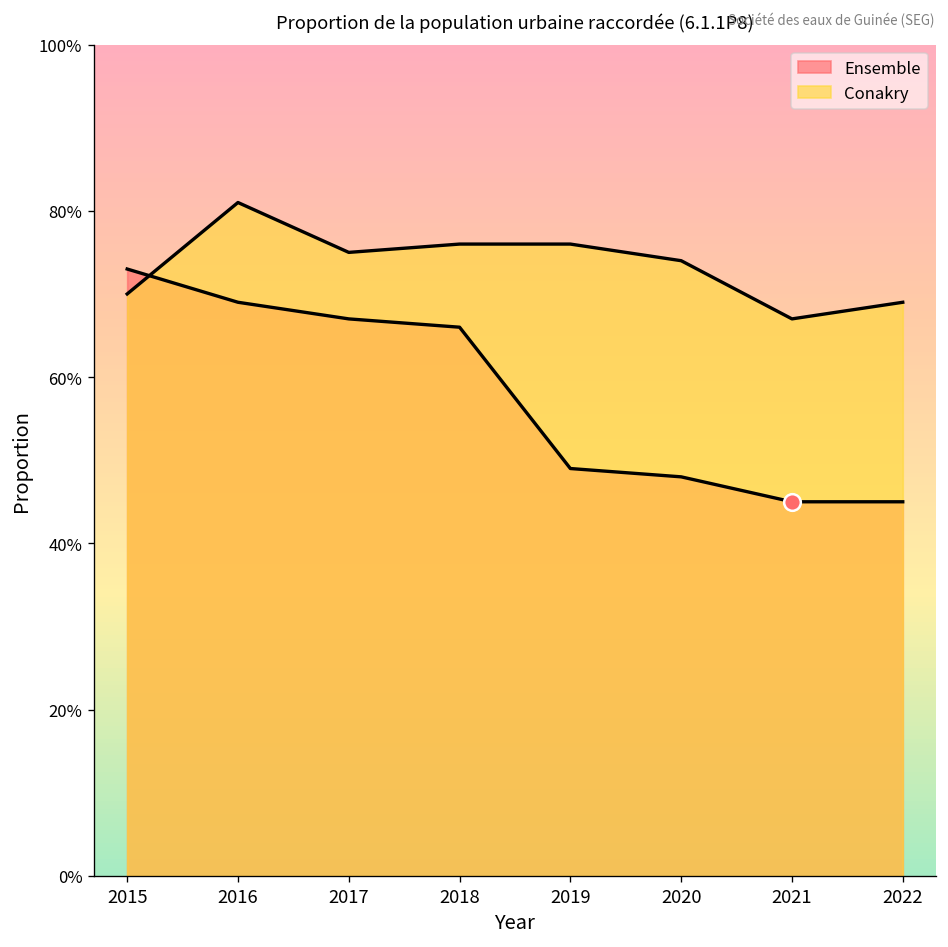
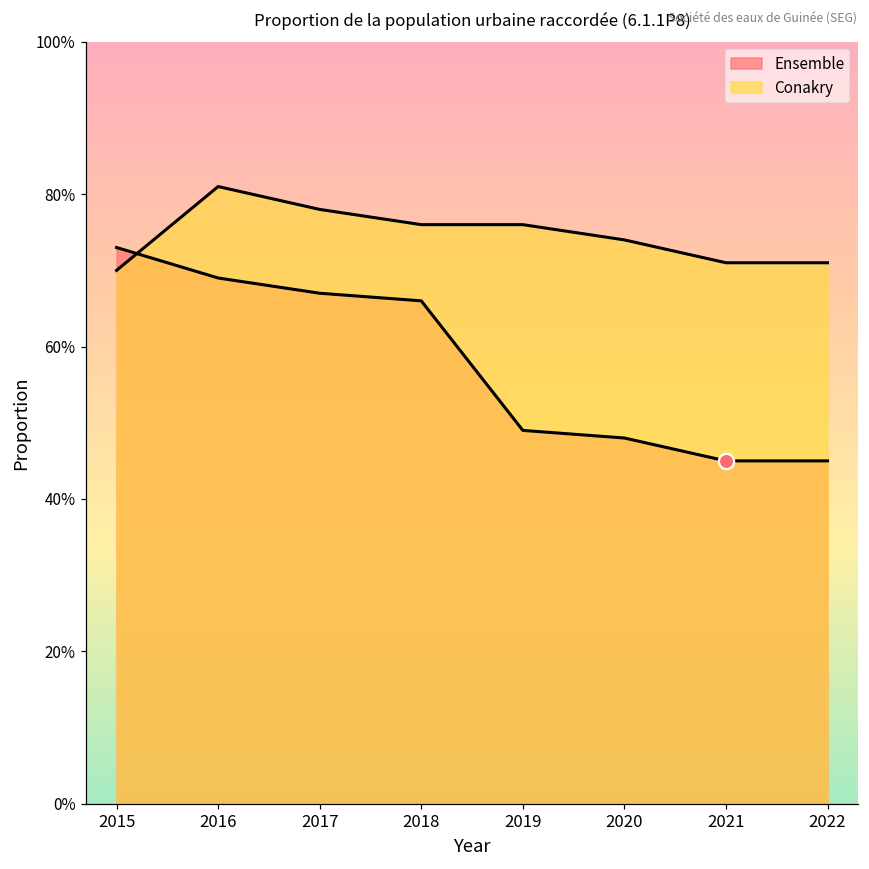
  {
    "Conakry": {
      "2015": "70%",
      "2016": "81%",
-     "2017": "75%",
+     "2017": "78%",
      "2018": "76%",
      "2019": "76%",
      "2020": "74%",
-     "2021": "67%",
-     "2022": "69%"
+     "2021": "71%",
+     "2022": "71%"
    }
  }
